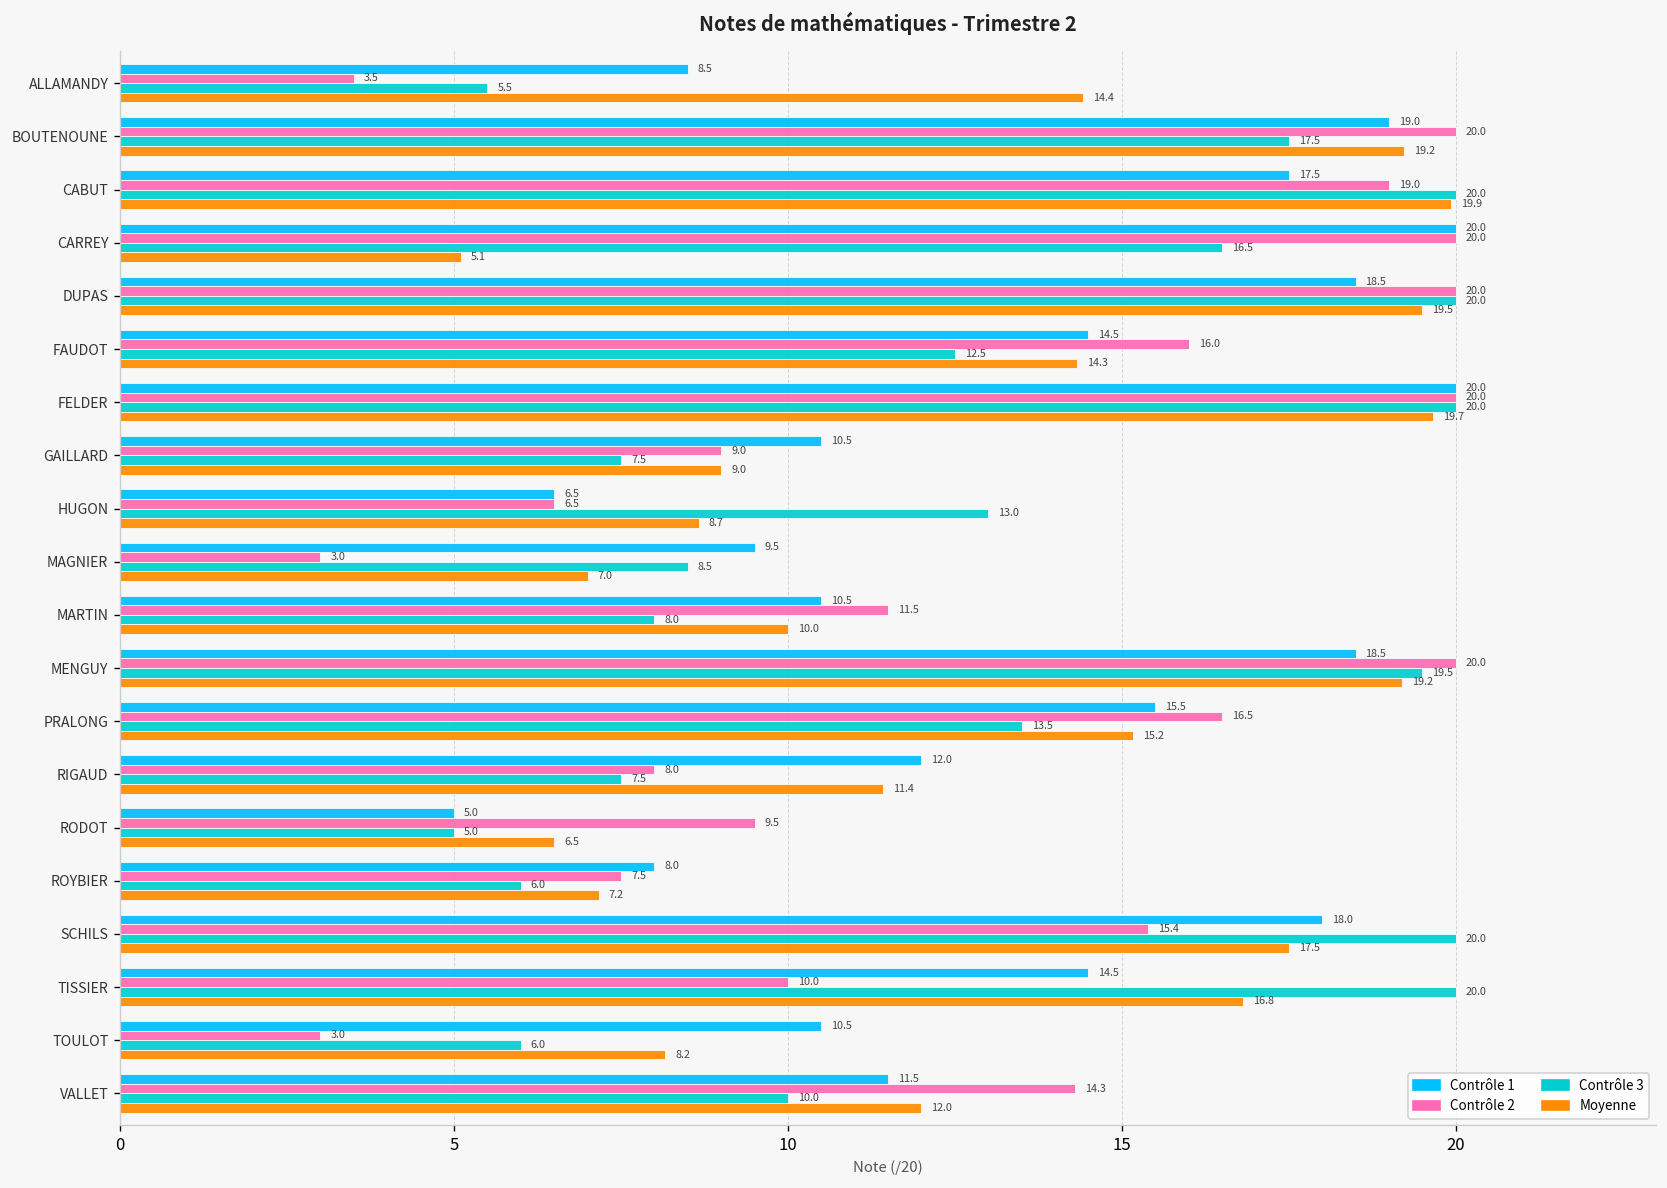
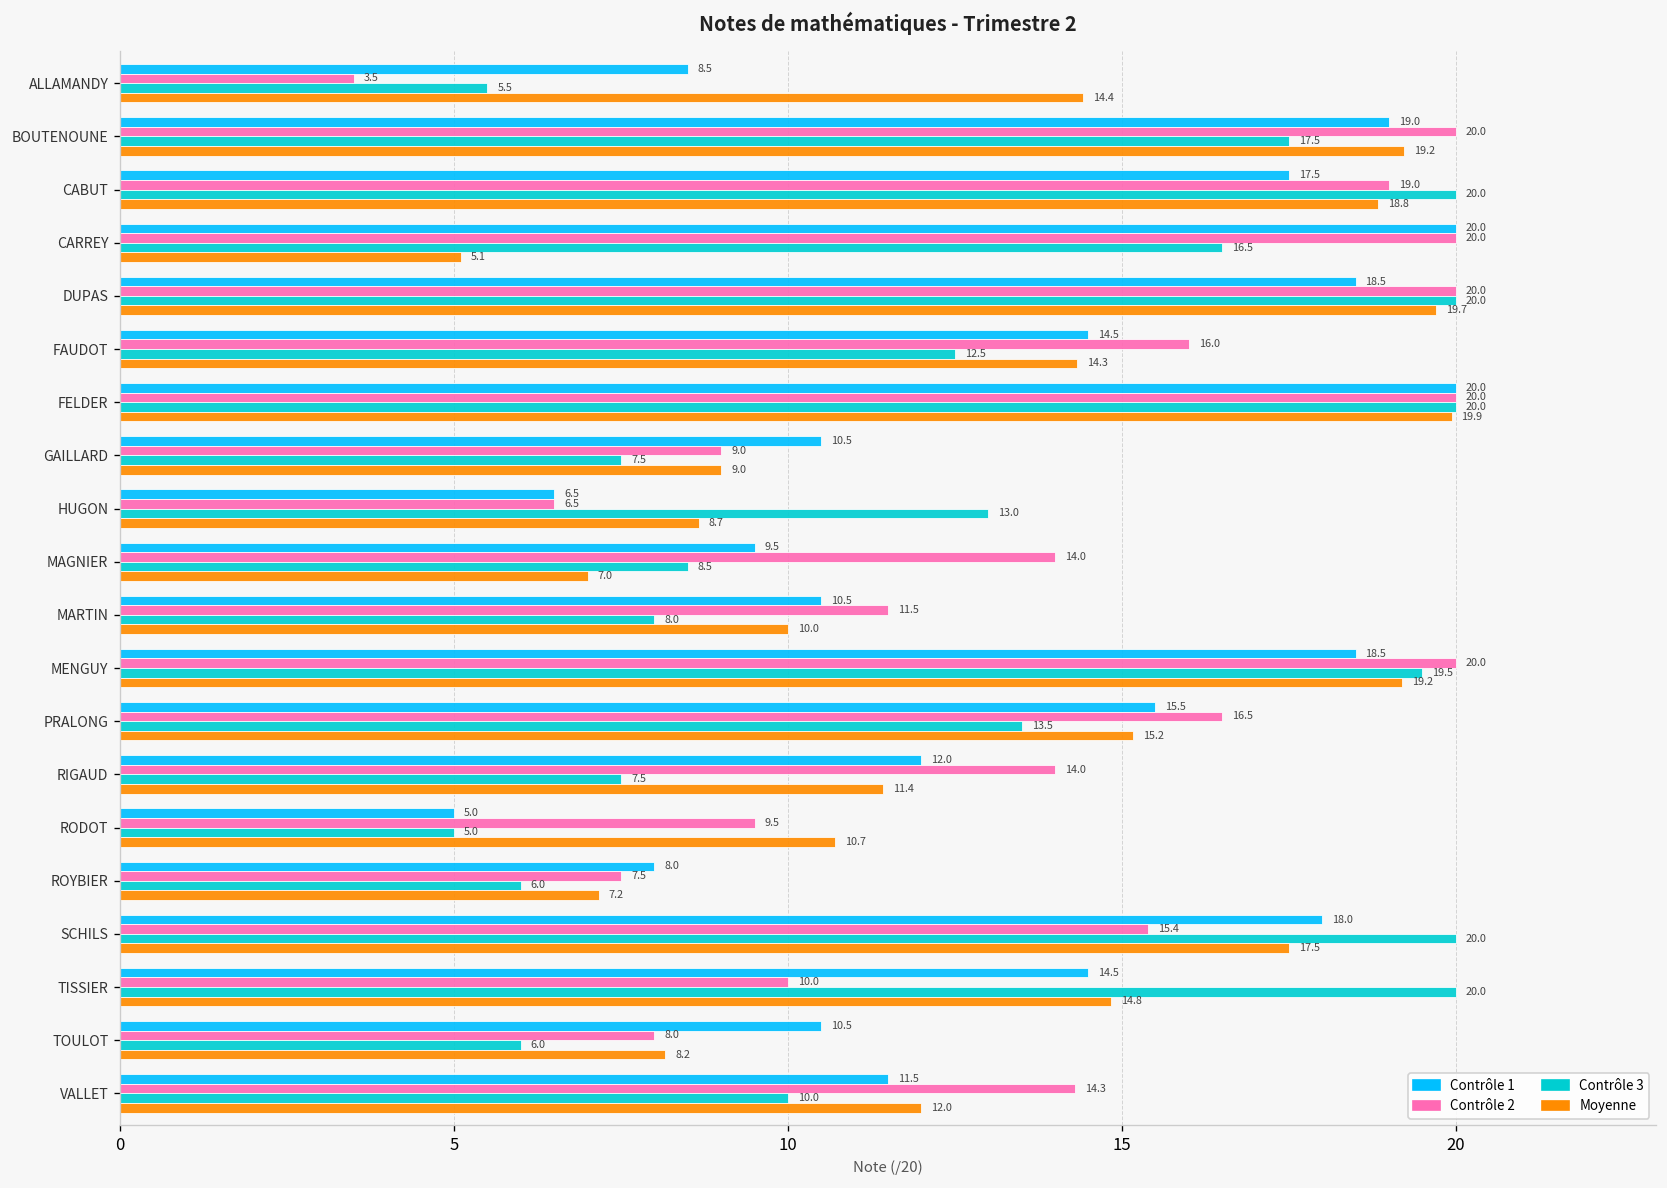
  {
    "Contrôle 2": {
      "ALLAMANDY": 3.5,
      "BOUTENOUNE": 20.0,
      "CABUT": 19.0,
      "CARREY": 20.0,
      "DUPAS": 20.0,
      "FAUDOT": 16.0,
      "FELDER": 20.0,
      "GAILLARD": 9.0,
      "HUGON": 6.5,
-     "MAGNIER": 3.0,
+     "MAGNIER": 14.0,
      "MARTIN": 11.5,
      "MENGUY": 20.0,
      "PRALONG": 16.5,
-     "RIGAUD": 8.0,
+     "RIGAUD": 14.0,
      "RODOT": 9.5,
      "ROYBIER": 7.5,
      "SCHILS": 15.4,
      "TISSIER": 10.0,
-     "TOULOT": 3.0,
+     "TOULOT": 8.0,
      "VALLET": 14.3
    },
    "Moyenne": {
      "ALLAMANDY": 14.4,
      "BOUTENOUNE": 19.2,
-     "CABUT": 19.9,
+     "CABUT": 18.8,
      "CARREY": 5.1,
-     "DUPAS": 19.5,
+     "DUPAS": 19.7,
      "FAUDOT": 14.3,
-     "FELDER": 19.7,
+     "FELDER": 19.9,
      "GAILLARD": 9.0,
      "HUGON": 8.7,
      "MAGNIER": 7.0,
      "MARTIN": 10.0,
      "MENGUY": 19.2,
      "PRALONG": 15.2,
      "RIGAUD": 11.4,
-     "RODOT": 6.5,
+     "RODOT": 10.7,
      "ROYBIER": 7.2,
      "SCHILS": 17.5,
-     "TISSIER": 16.8,
+     "TISSIER": 14.8,
      "TOULOT": 8.2,
      "VALLET": 12.0
    }
  }
